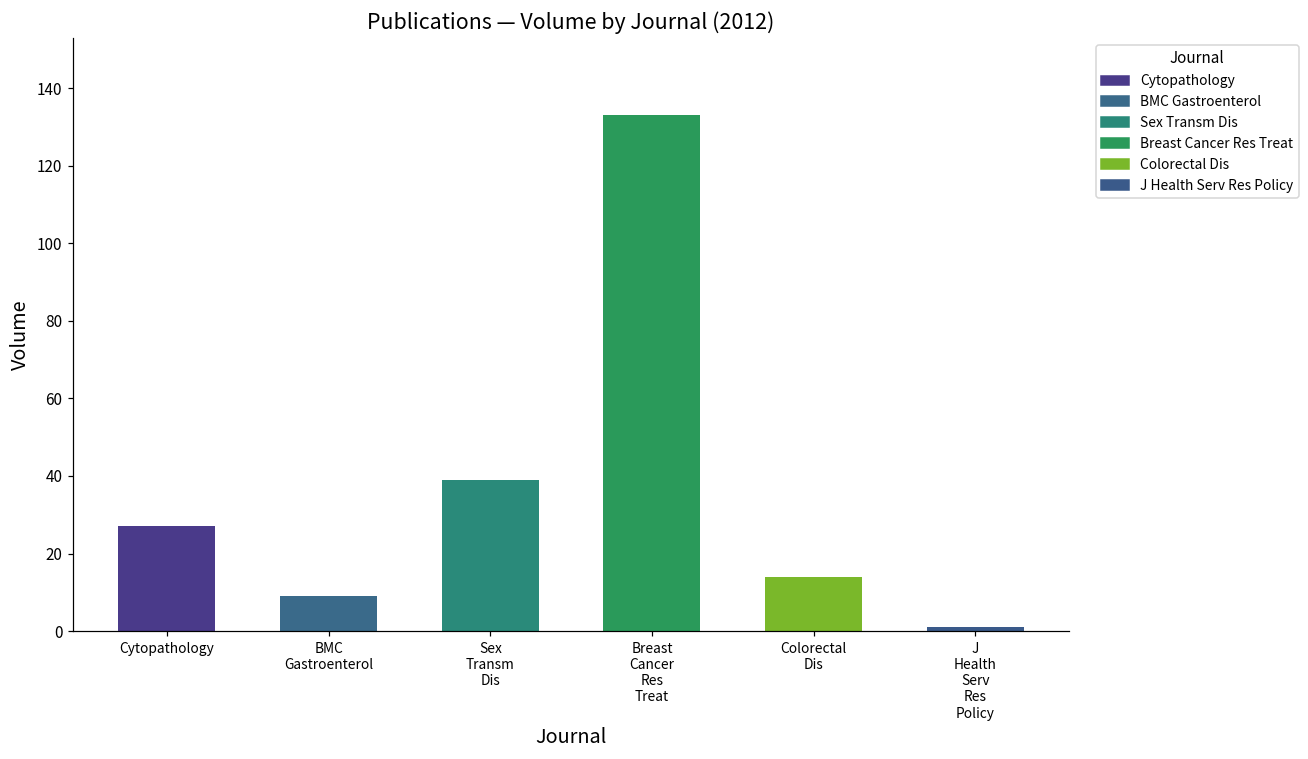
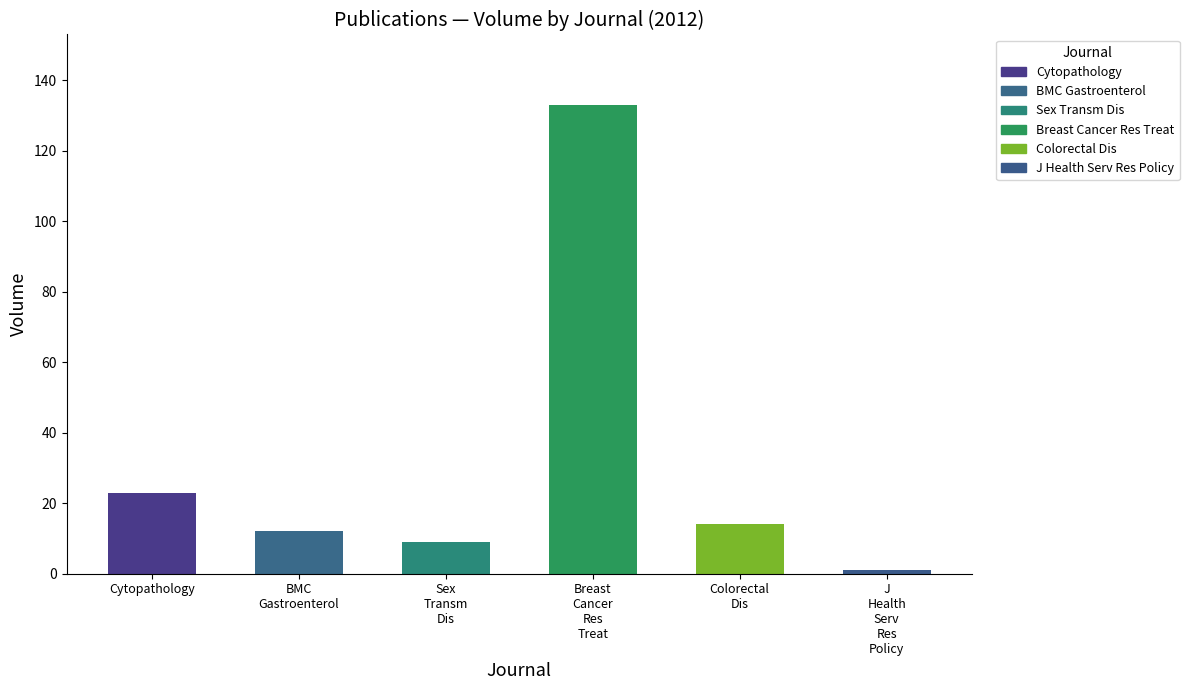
  {
-   "Cytopathology": 27,
-   "BMC Gastroenterol": 9,
-   "Sex Transm Dis": 39,
+   "Cytopathology": 23,
+   "BMC Gastroenterol": 12,
+   "Sex Transm Dis": 9,
    "Breast Cancer Res Treat": 133,
    "Colorectal Dis": 14,
    "J Health Serv Res Policy": 1
  }
